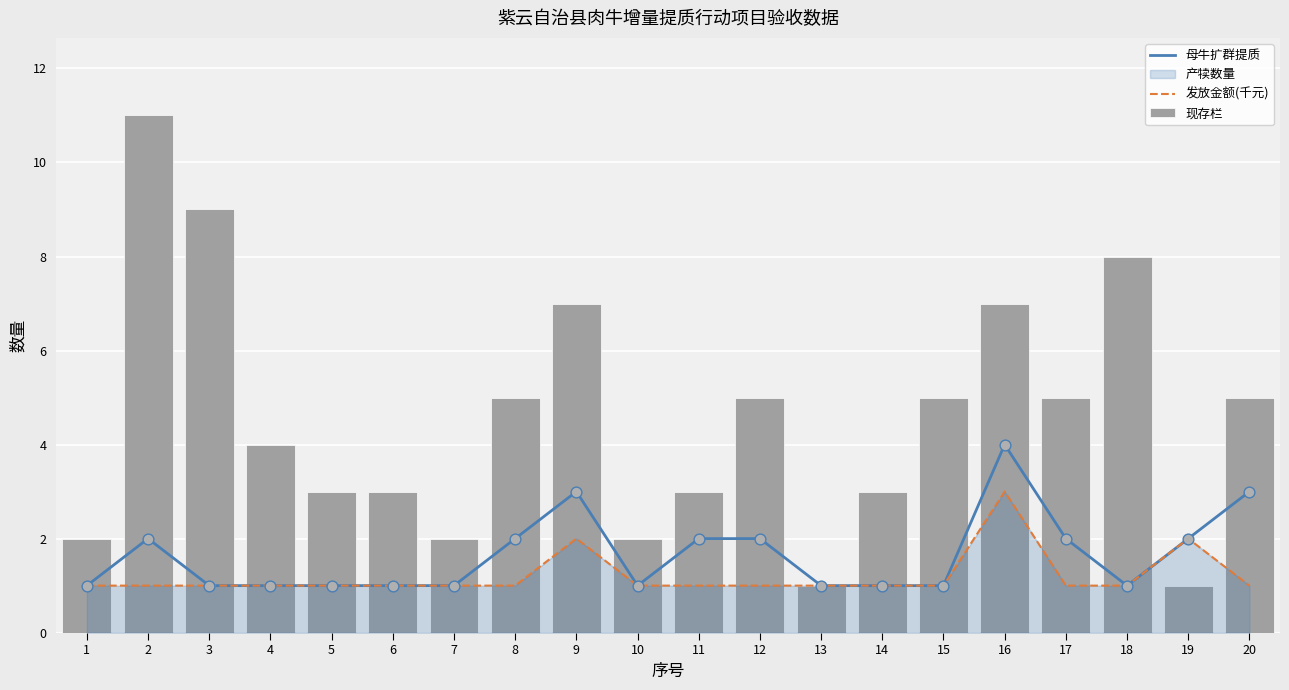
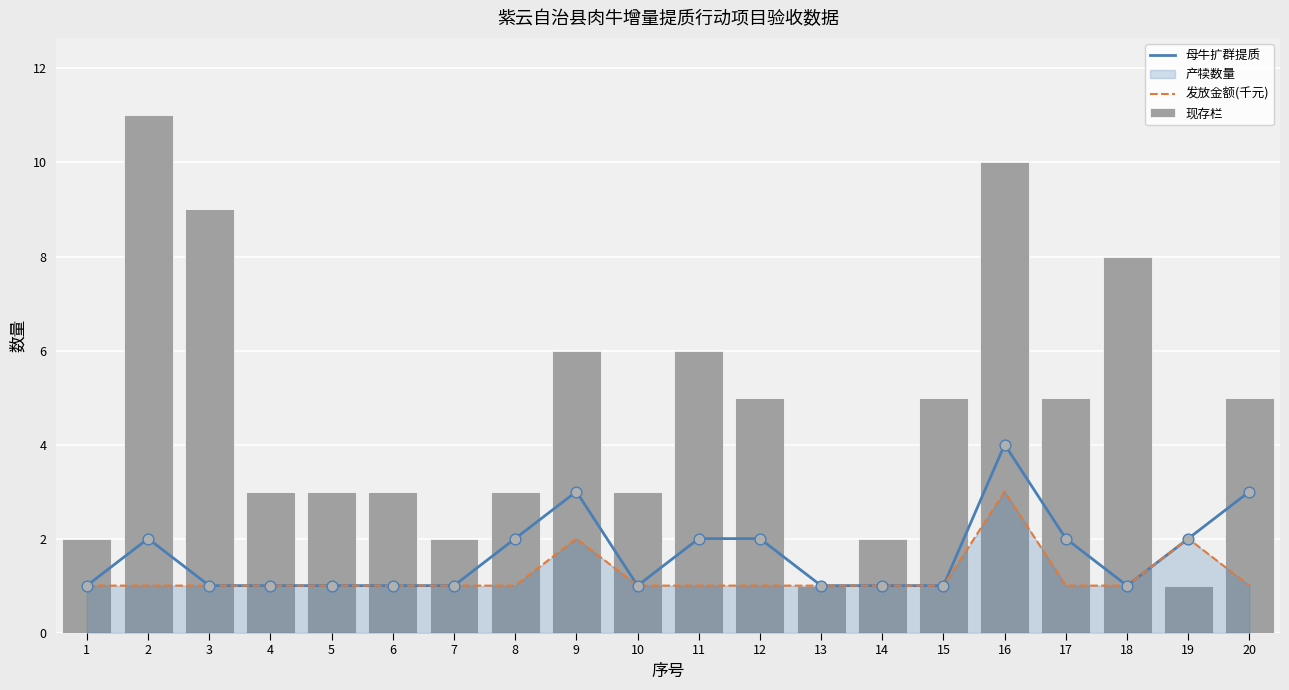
  {
    "现存栏": {
      "1": 2,
      "2": 11,
      "3": 9,
-     "4": 4,
+     "4": 3,
      "5": 3,
      "6": 3,
      "7": 2,
-     "8": 5,
-     "9": 7,
-     "10": 2,
-     "11": 3,
+     "8": 3,
+     "9": 6,
+     "10": 3,
+     "11": 6,
      "12": 5,
      "13": 1,
-     "14": 3,
+     "14": 2,
      "15": 5,
-     "16": 7,
+     "16": 10,
      "17": 5,
      "18": 8,
      "19": 1,
      "20": 5
    }
  }
